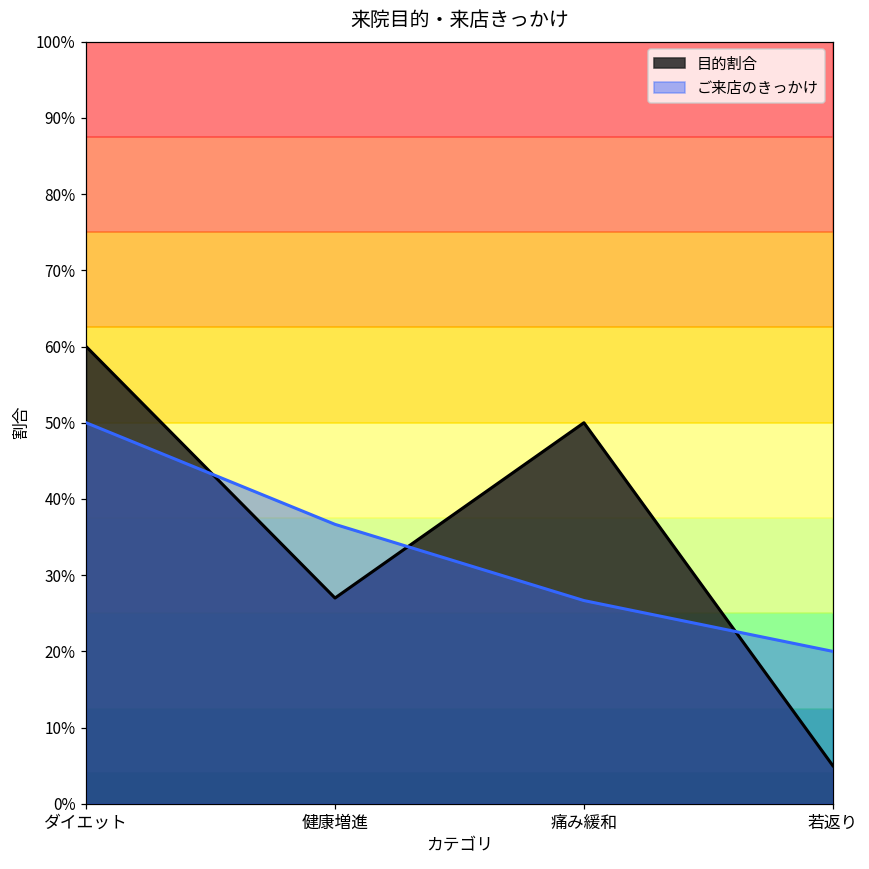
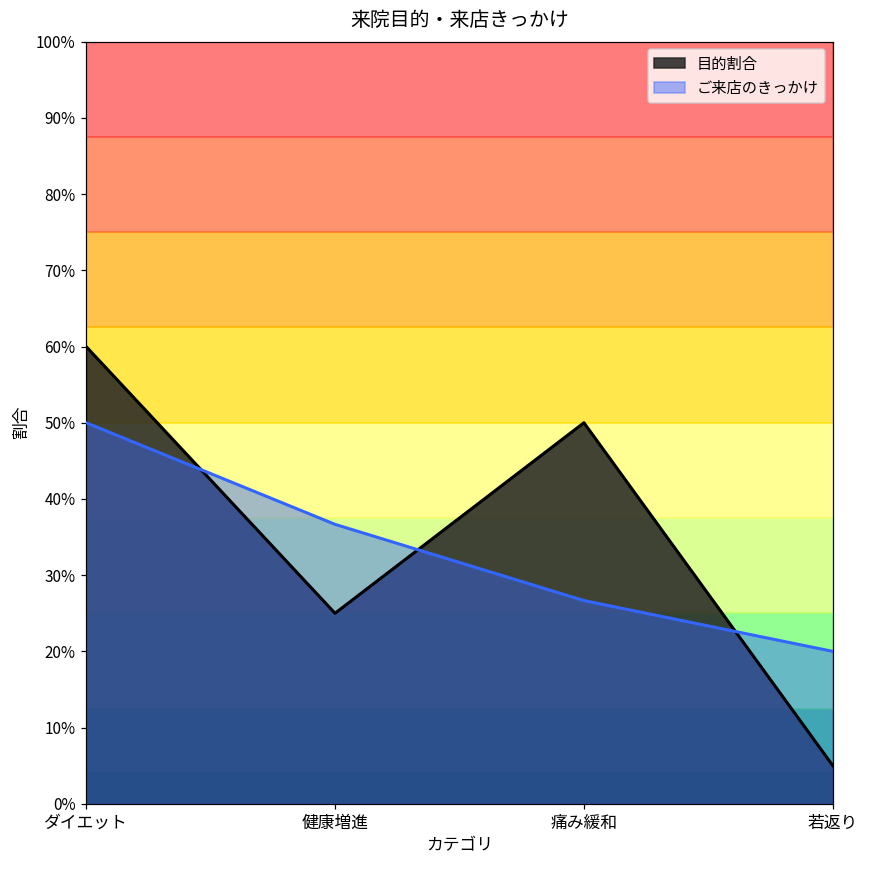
  {
    "目的割合": {
      "ダイエット": "60%",
-     "健康増進": "27%",
+     "健康増進": "25%",
      "痛み緩和": "50%",
      "若返り": "5%"
    },
    "ご来店のきっかけ": {
      "ダイエット": "50%",
      "健康増進": "37%",
      "痛み緩和": "27%",
      "若返り": "20%"
    }
  }
